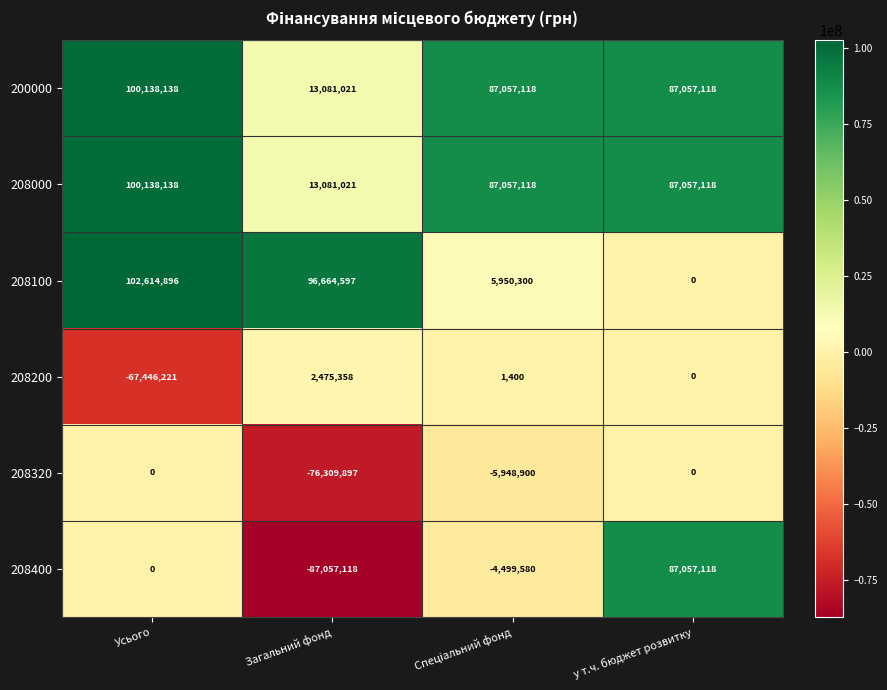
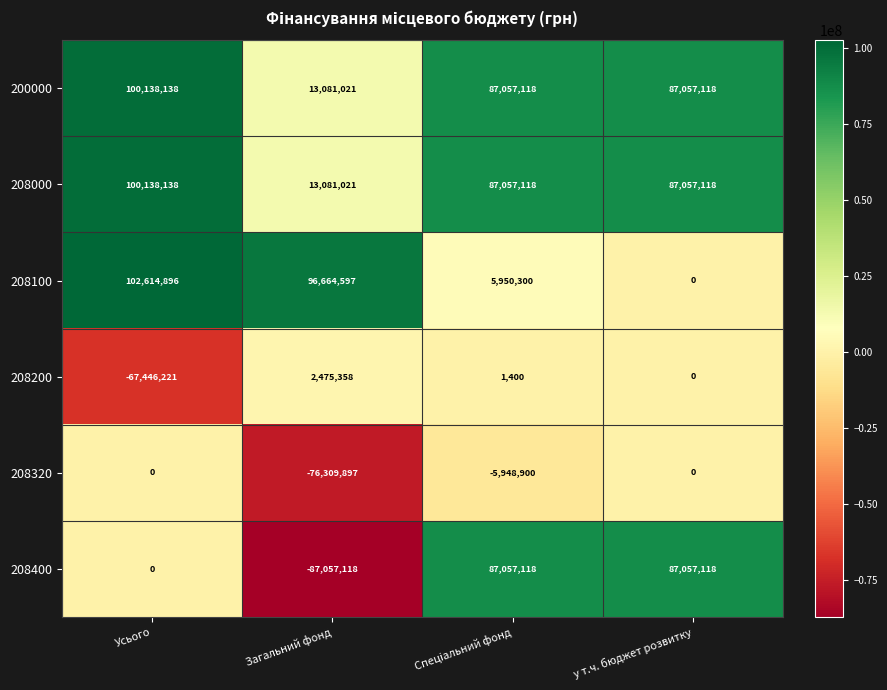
  {
    "200000": {
      "Усього": "100,138,138",
      "Загальний фонд": "13,081,021",
      "Спеціальний фонд": "87,057,118",
      "у т.ч. бюджет розвитку": "87,057,118"
    },
    "208000": {
      "Усього": "100,138,138",
      "Загальний фонд": "13,081,021",
      "Спеціальний фонд": "87,057,118",
      "у т.ч. бюджет розвитку": "87,057,118"
    },
    "208100": {
      "Усього": "102,614,896",
      "Загальний фонд": "96,664,597",
      "Спеціальний фонд": "5,950,300",
      "у т.ч. бюджет розвитку": "0"
    },
    "208200": {
      "Усього": "-67,446,221",
      "Загальний фонд": "2,475,358",
      "Спеціальний фонд": "1,400",
      "у т.ч. бюджет розвитку": "0"
    },
    "208320": {
      "Усього": "0",
      "Загальний фонд": "-76,309,897",
      "Спеціальний фонд": "-5,948,900",
      "у т.ч. бюджет розвитку": "0"
    },
    "208400": {
      "Усього": "0",
      "Загальний фонд": "-87,057,118",
-     "Спеціальний фонд": "-4,499,580",
+     "Спеціальний фонд": "87,057,118",
      "у т.ч. бюджет розвитку": "87,057,118"
    }
  }
